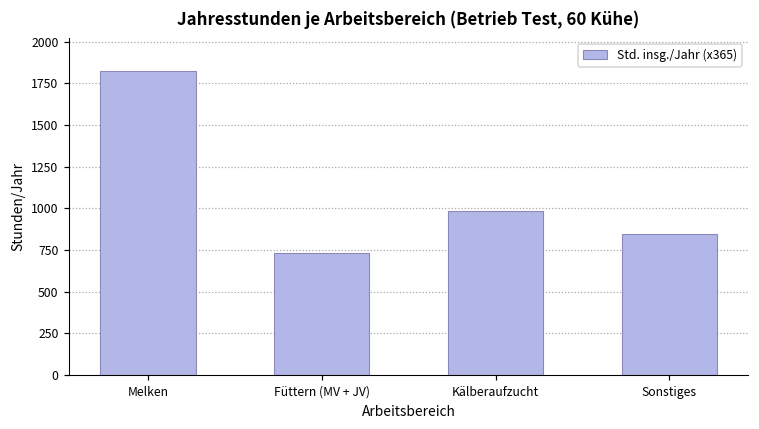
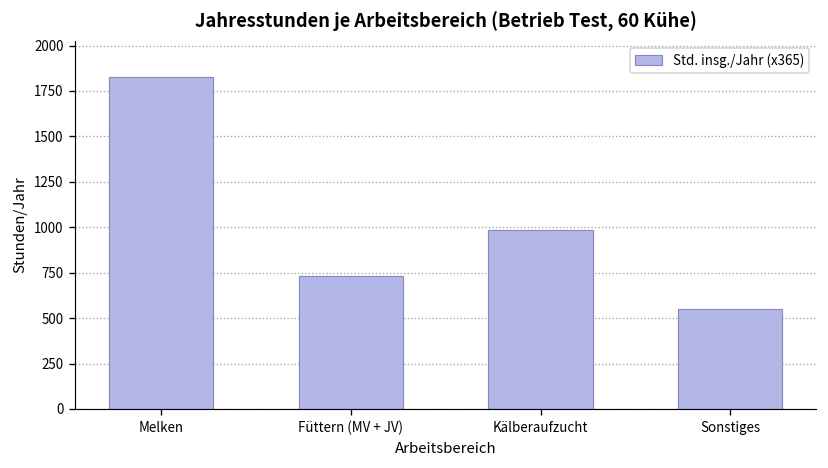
  {
    "Melken": 1830,
    "Füttern (MV + JV)": 730,
    "Kälberaufzucht": 980,
-   "Sonstiges": 850
+   "Sonstiges": 550
  }
